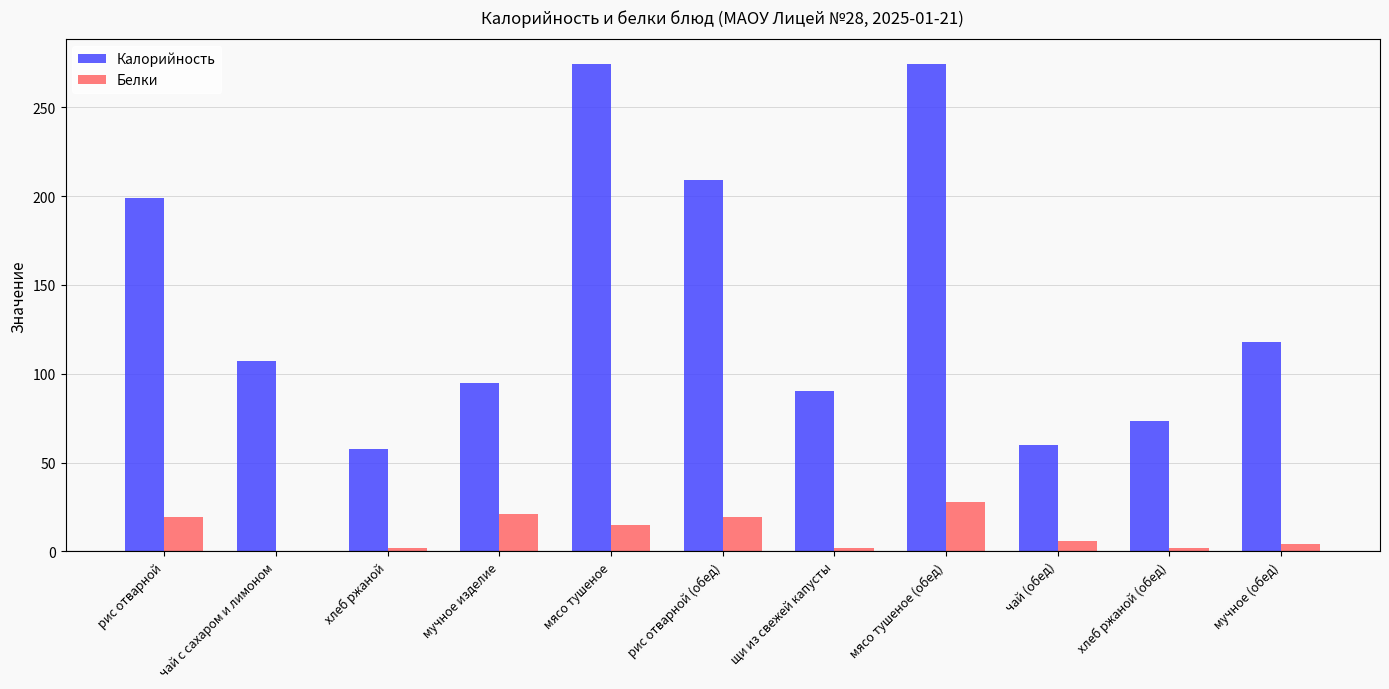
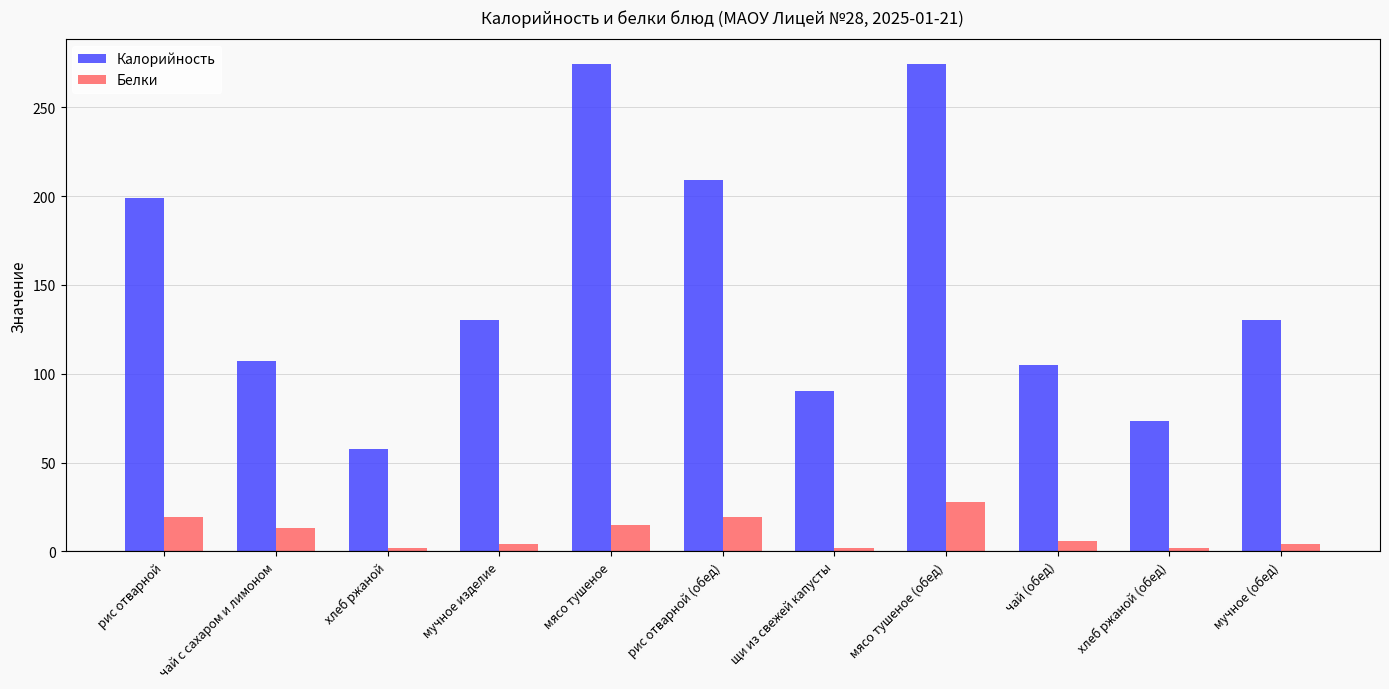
  {
    "Калорийность": {
      "рис отварной": 199,
      "чай с сахаром и лимоном": 107,
      "хлеб ржаной": 58,
-     "мучное изделие": 95,
+     "мучное изделие": 130,
      "мясо тушеное": 275,
      "рис отварной (обед)": 209,
      "щи из свежей капусты": 90,
      "мясо тушеное (обед)": 275,
-     "чай (обед)": 60,
+     "чай (обед)": 105,
      "хлеб ржаной (обед)": 74,
-     "мучное (обед)": 118
+     "мучное (обед)": 130
    },
    "Белки": {
      "рис отварной": 19,
-     "чай с сахаром и лимоном": 0,
+     "чай с сахаром и лимоном": 13,
      "хлеб ржаной": 2,
-     "мучное изделие": 21,
+     "мучное изделие": 4,
      "мясо тушеное": 15,
      "рис отварной (обед)": 19,
      "щи из свежей капусты": 2,
      "мясо тушеное (обед)": 28,
      "чай (обед)": 6,
      "хлеб ржаной (обед)": 2,
      "мучное (обед)": 4
    }
  }
